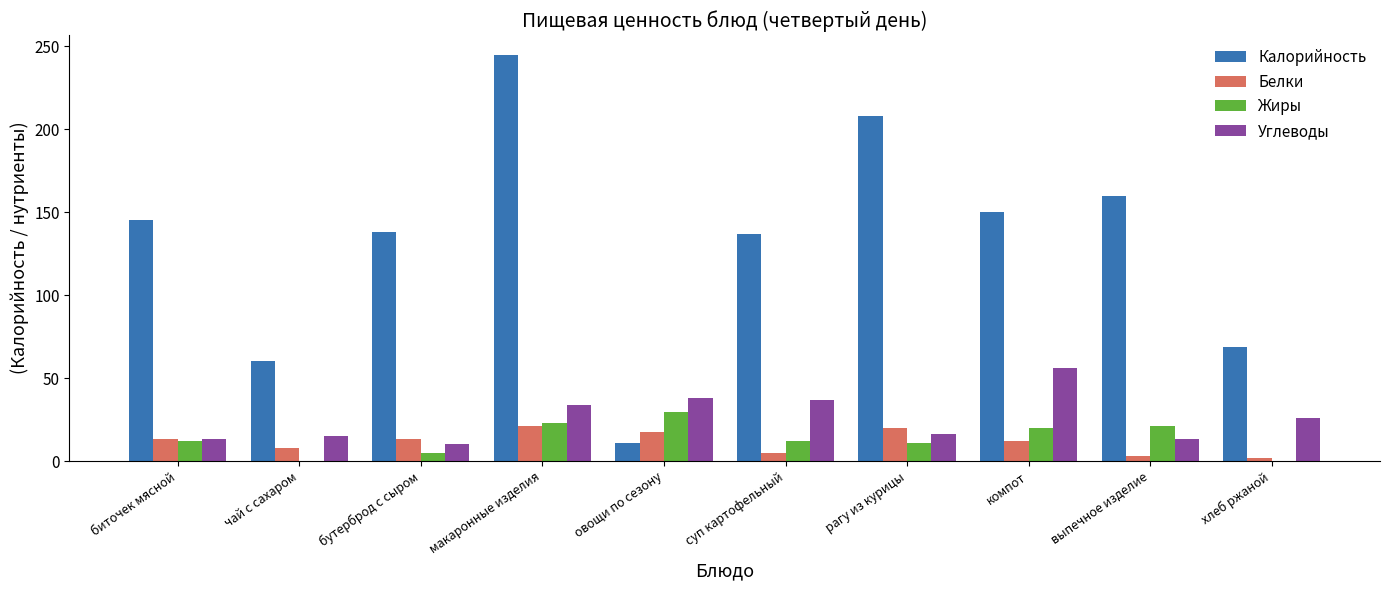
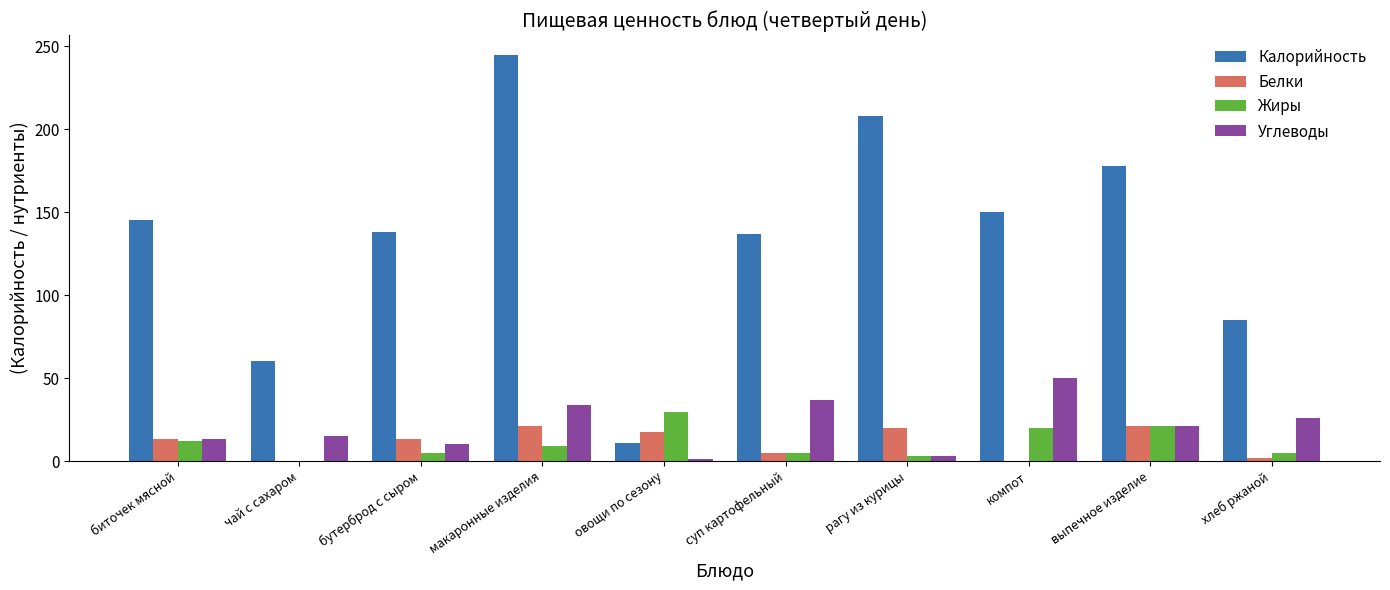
  {
    "Калорийность": {
      "биточек мясной": 145,
      "чай с сахаром": 60,
      "бутерброд с сыром": 138,
      "макаронные изделия": 245,
      "овощи по сезону": 11,
      "суп картофельный": 137,
      "рагу из курицы": 208,
      "компот": 150,
-     "выпечное изделие": 160,
-     "хлеб ржаной": 69
+     "выпечное изделие": 178,
+     "хлеб ржаной": 85
    },
    "Белки": {
      "биточек мясной": 13,
-     "чай с сахаром": 8,
+     "чай с сахаром": 0,
      "бутерброд с сыром": 13,
      "макаронные изделия": 21,
      "овощи по сезону": 17,
      "суп картофельный": 5,
      "рагу из курицы": 20,
-     "компот": 12,
-     "выпечное изделие": 3,
+     "компот": 0,
+     "выпечное изделие": 21,
      "хлеб ржаной": 2
    },
    "Жиры": {
      "биточек мясной": 12,
      "чай с сахаром": 0,
      "бутерброд с сыром": 5,
-     "макаронные изделия": 23,
+     "макаронные изделия": 9,
      "овощи по сезону": 29,
-     "суп картофельный": 12,
-     "рагу из курицы": 11,
+     "суп картофельный": 5,
+     "рагу из курицы": 3,
      "компот": 20,
      "выпечное изделие": 21,
-     "хлеб ржаной": 0
+     "хлеб ржаной": 5
    },
    "Углеводы": {
      "биточек мясной": 13,
      "чай с сахаром": 15,
      "бутерброд с сыром": 10,
      "макаронные изделия": 34,
-     "овощи по сезону": 38,
+     "овощи по сезону": 2,
      "суп картофельный": 37,
-     "рагу из курицы": 16,
-     "компот": 56,
-     "выпечное изделие": 13,
+     "рагу из курицы": 3,
+     "компот": 50,
+     "выпечное изделие": 21,
      "хлеб ржаной": 26
    }
  }
